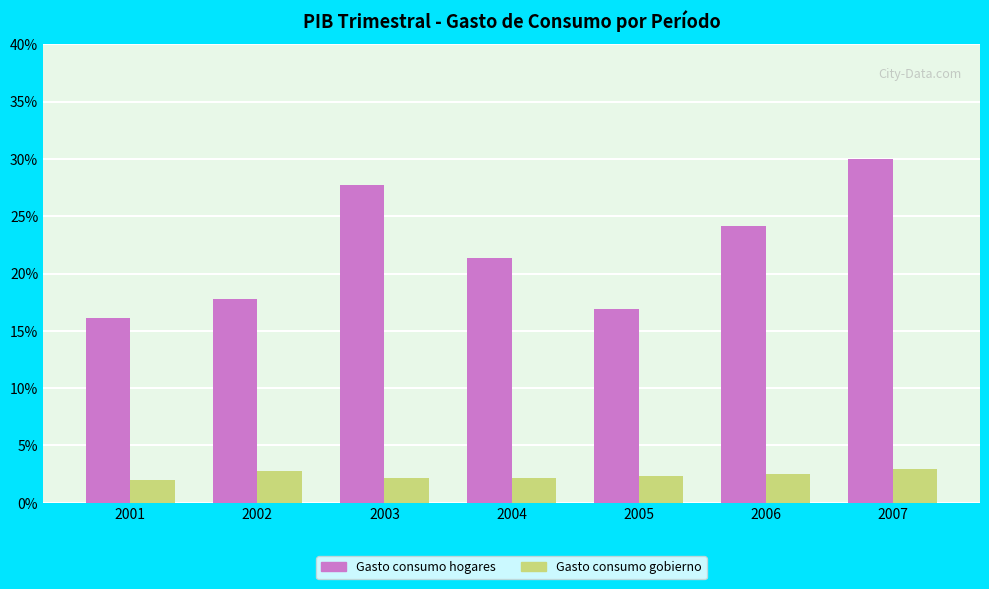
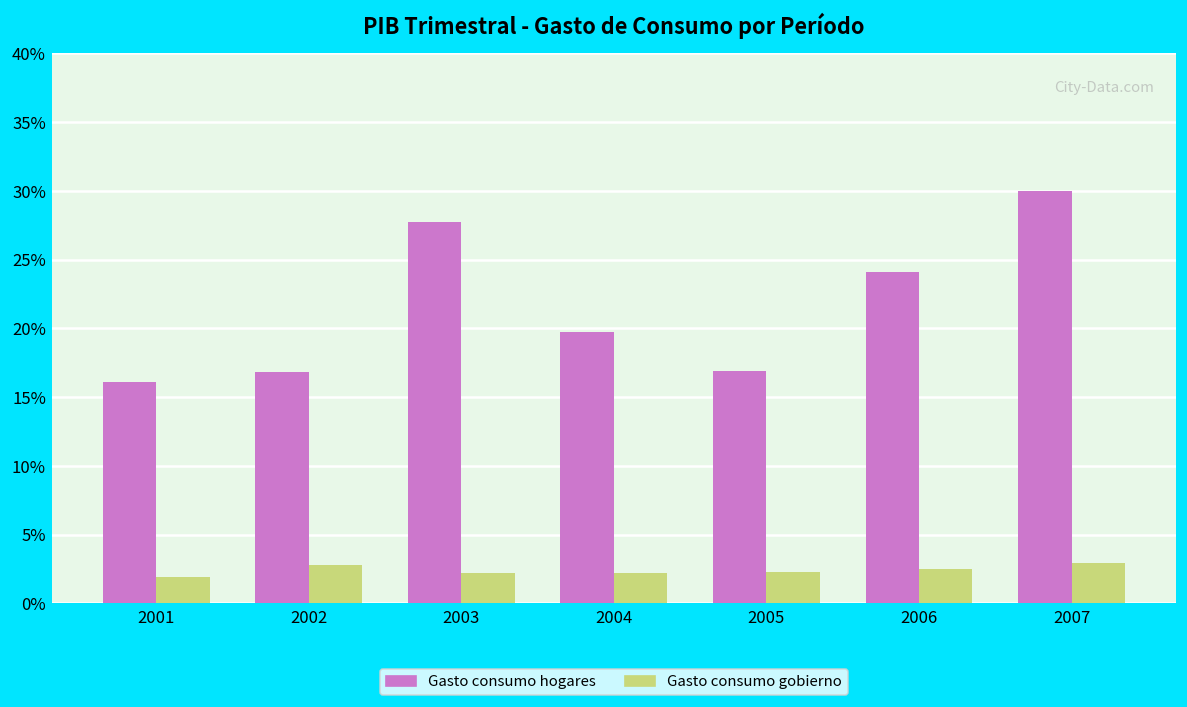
  {
    "Gasto consumo hogares": {
      "2001": "16.1%",
-     "2002": "17.8%",
+     "2002": "16.8%",
      "2003": "27.7%",
-     "2004": "21.4%",
+     "2004": "19.7%",
      "2005": "16.9%",
      "2006": "24.1%",
      "2007": "30.0%"
    },
    "Gasto consumo gobierno": {
      "2001": "1.9%",
      "2002": "2.8%",
      "2003": "2.2%",
      "2004": "2.2%",
      "2005": "2.3%",
      "2006": "2.5%",
      "2007": "3.0%"
    }
  }
